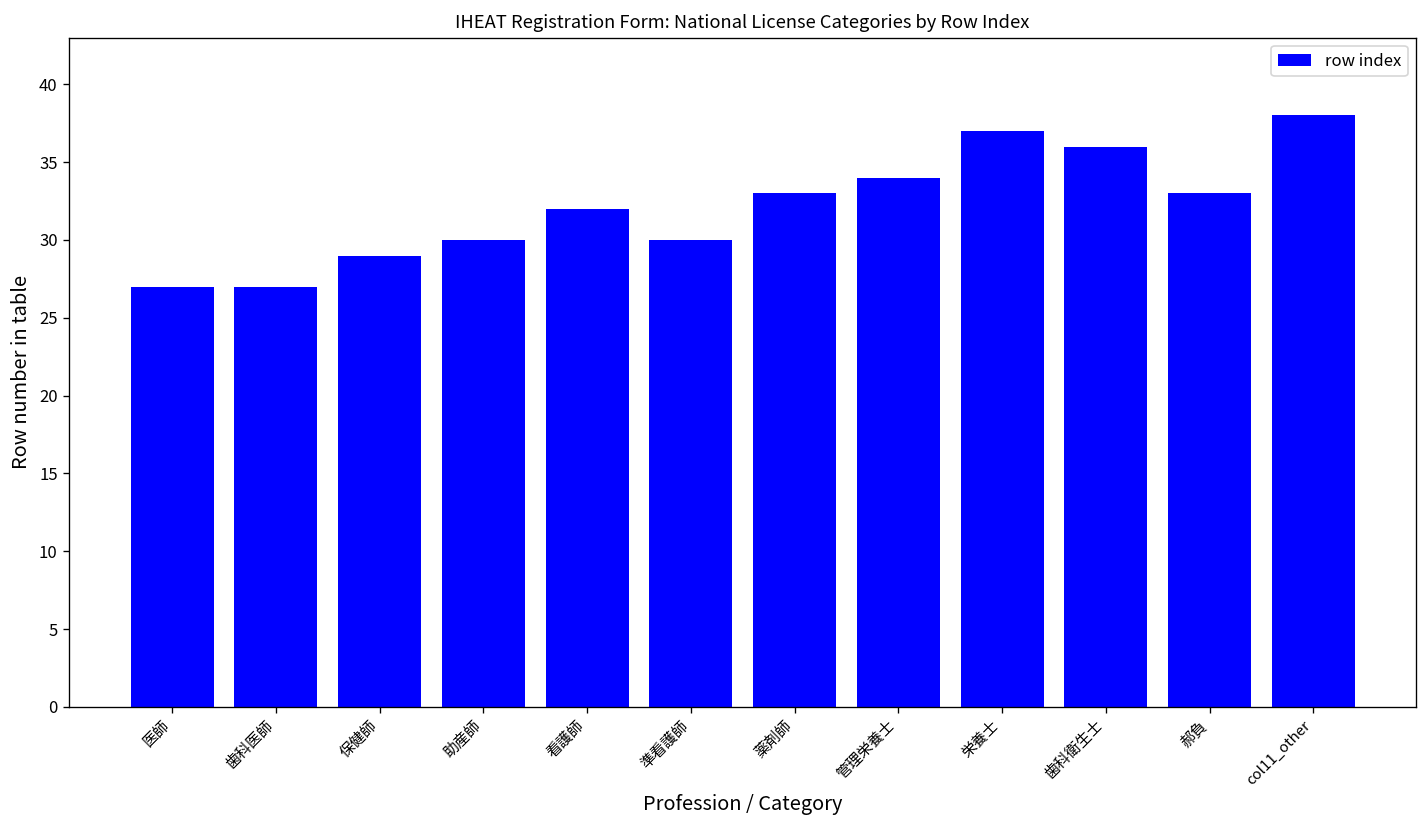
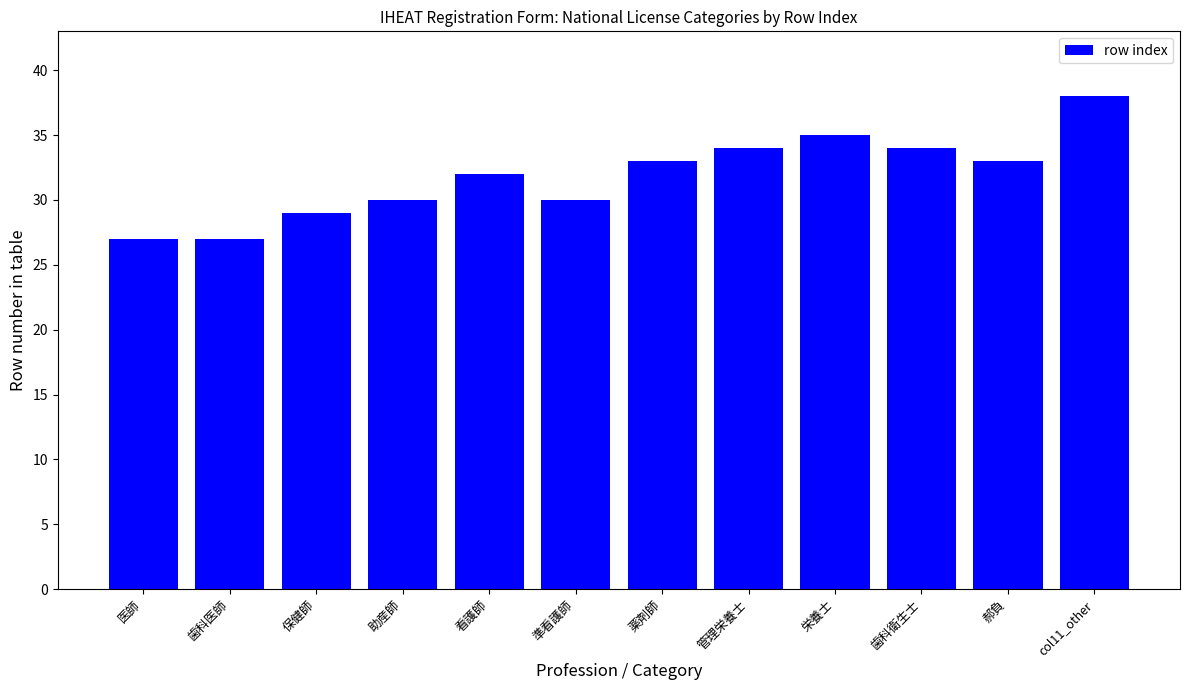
  {
    "医師": 27,
    "歯科医師": 27,
    "保健師": 29,
    "助産師": 30,
    "看護師": 32,
    "準看護師": 30,
    "薬剤師": 33,
    "管理栄養士": 34,
-   "栄養士": 37,
-   "歯科衛生士": 36,
+   "栄養士": 35,
+   "歯科衛生士": 34,
    "郝負": 33,
    "col11_other": 38
  }
